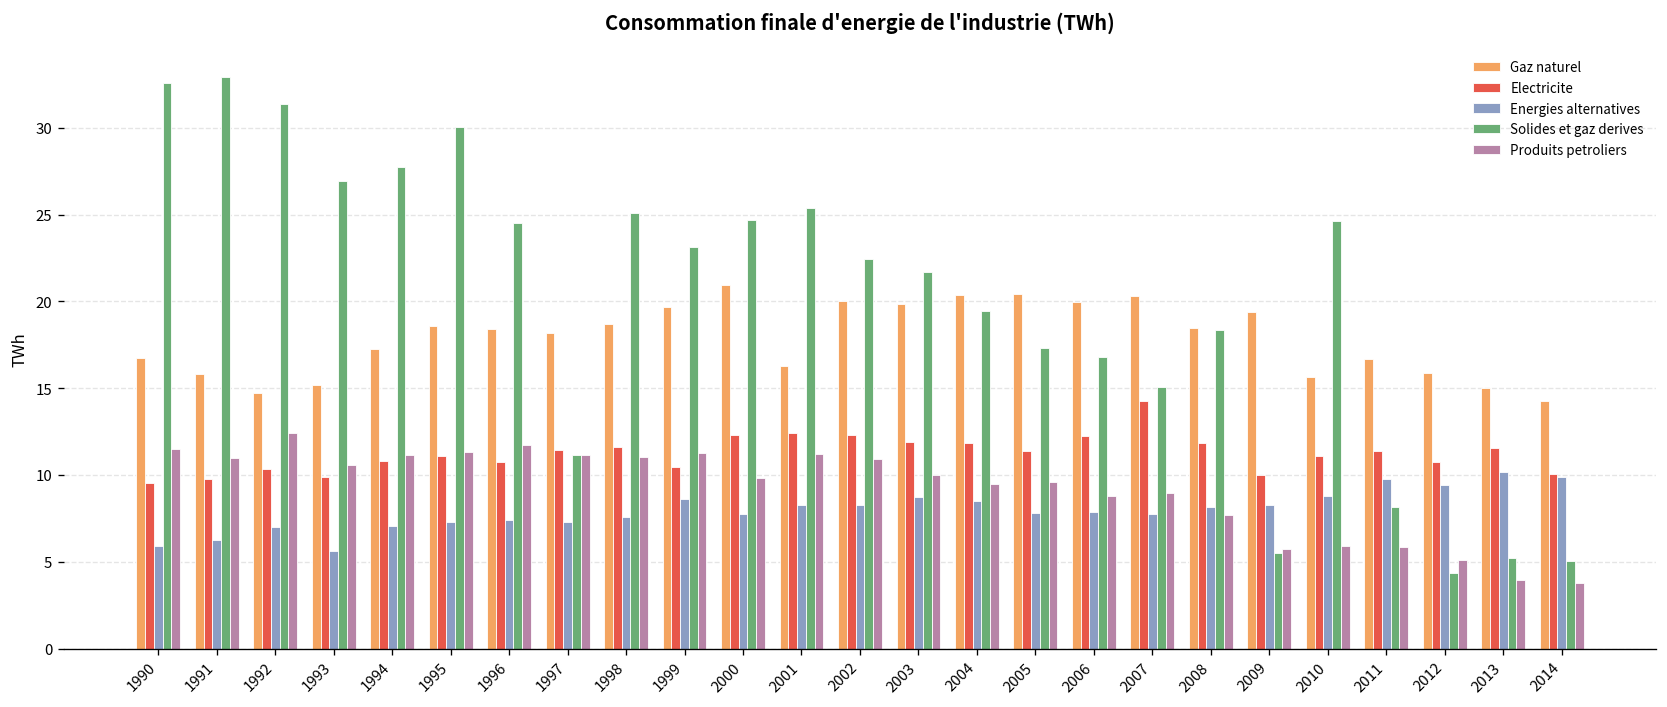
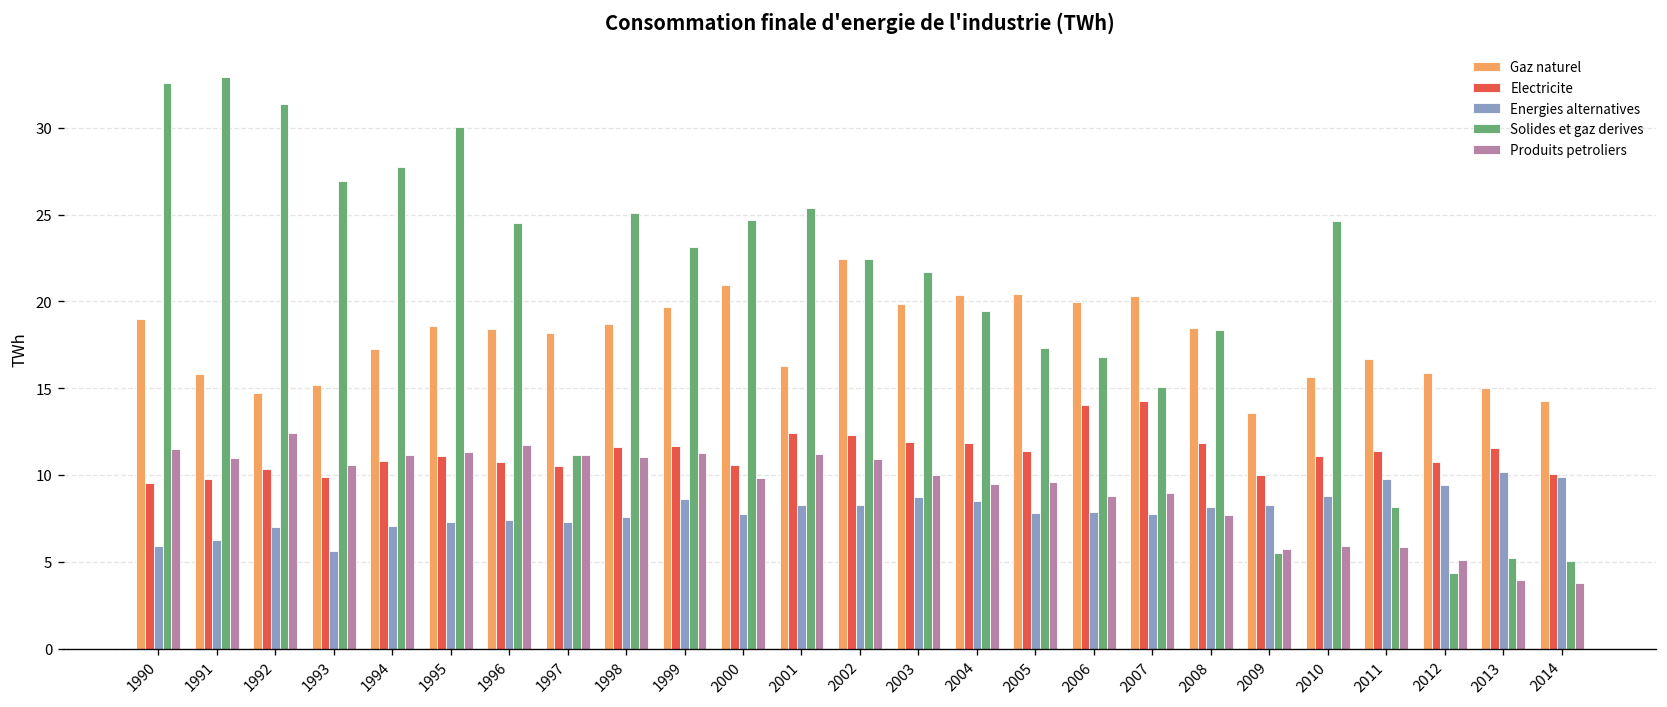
  {
    "Gaz naturel": {
-     "1990": 16.8,
+     "1990": 19.0,
      "1991": 15.8,
      "1992": 14.7,
      "1993": 15.2,
      "1994": 17.2,
      "1995": 18.6,
      "1996": 18.4,
      "1997": 18.2,
      "1998": 18.7,
      "1999": 19.7,
      "2000": 20.9,
      "2001": 16.3,
-     "2002": 20.0,
+     "2002": 22.4,
      "2003": 19.9,
      "2004": 20.4,
      "2005": 20.4,
      "2006": 20.0,
      "2007": 20.3,
      "2008": 18.4,
-     "2009": 19.4,
+     "2009": 13.6,
      "2010": 15.6,
      "2011": 16.7,
      "2012": 15.8,
      "2013": 15.0,
      "2014": 14.3
    },
    "Electricite": {
      "1990": 9.5,
      "1991": 9.8,
      "1992": 10.3,
      "1993": 9.9,
      "1994": 10.8,
      "1995": 11.1,
      "1996": 10.7,
-     "1997": 11.4,
+     "1997": 10.5,
      "1998": 11.6,
-     "1999": 10.5,
-     "2000": 12.3,
+     "1999": 11.6,
+     "2000": 10.6,
      "2001": 12.4,
      "2002": 12.3,
      "2003": 11.9,
      "2004": 11.9,
      "2005": 11.4,
-     "2006": 12.3,
+     "2006": 14.0,
      "2007": 14.2,
      "2008": 11.9,
      "2009": 10.0,
      "2010": 11.1,
      "2011": 11.4,
      "2012": 10.7,
      "2013": 11.5,
      "2014": 10.1
    },
    "Solides et gaz derives": {
      "1990": 32.6,
      "1991": 32.9,
      "1992": 31.4,
      "1993": 26.9,
      "1994": 27.7,
      "1995": 30.0,
      "1996": 24.5,
      "1997": 11.1,
      "1998": 25.1,
      "1999": 23.1,
      "2000": 24.7,
      "2001": 25.4,
      "2002": 22.4,
      "2003": 21.7,
      "2004": 19.4,
      "2005": 17.3,
      "2006": 16.8,
      "2007": 15.1,
      "2008": 18.4,
      "2009": 5.5,
      "2010": 24.6,
      "2011": 8.1,
      "2012": 4.4,
      "2013": 5.2,
      "2014": 5.0
    }
  }
